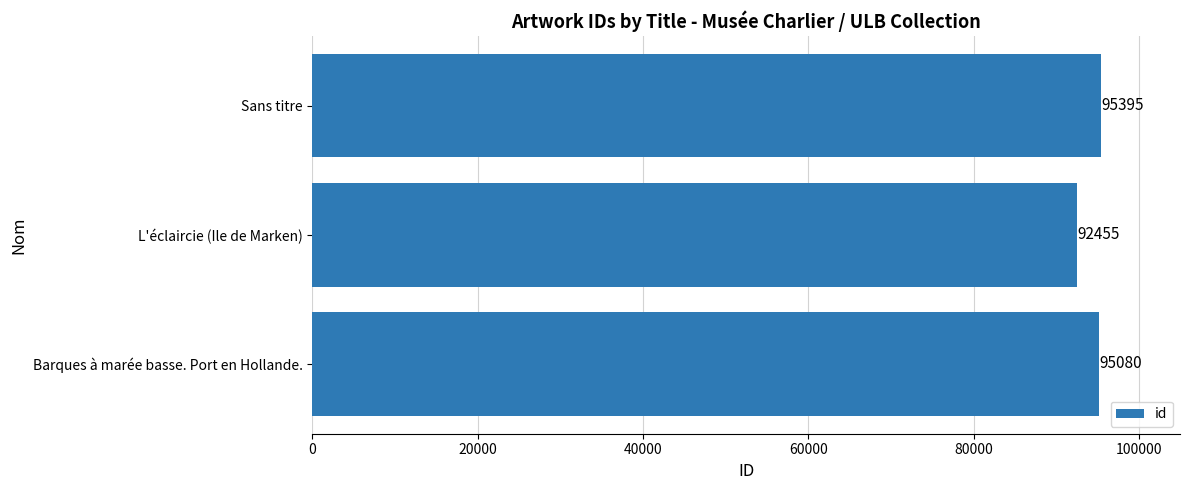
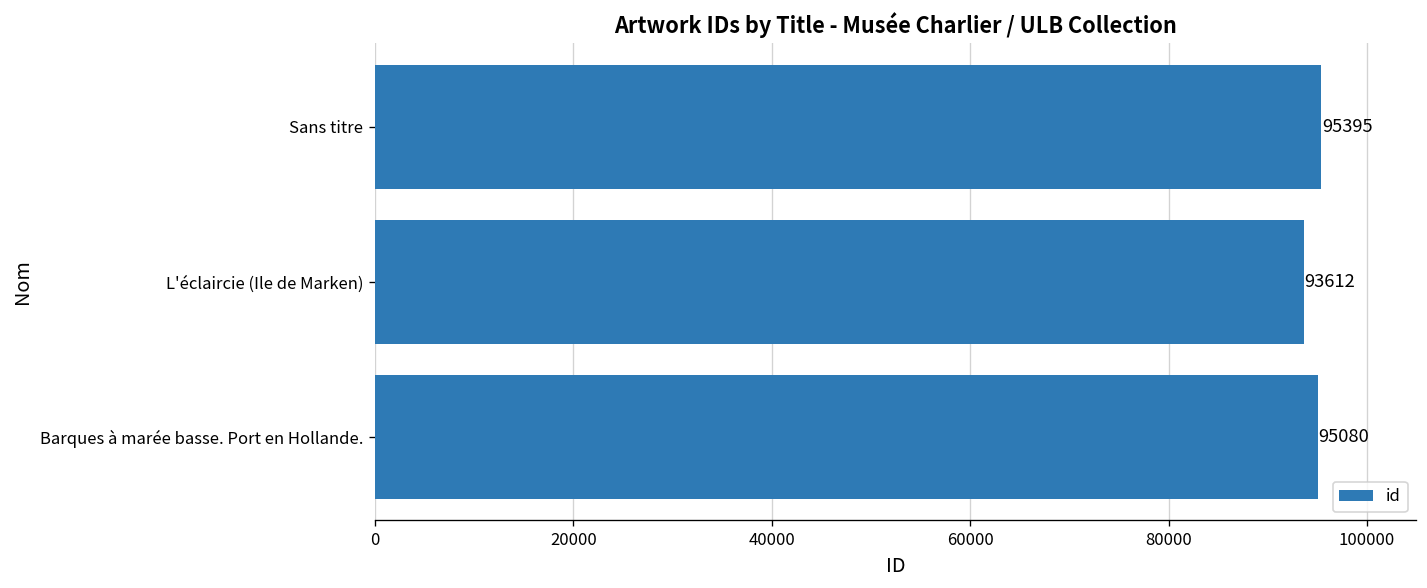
  {
    "Sans titre": 95395,
-   "L'éclaircie (Ile de Marken)": 92455,
+   "L'éclaircie (Ile de Marken)": 93612,
    "Barques à marée basse. Port en Hollande.": 95080
  }
